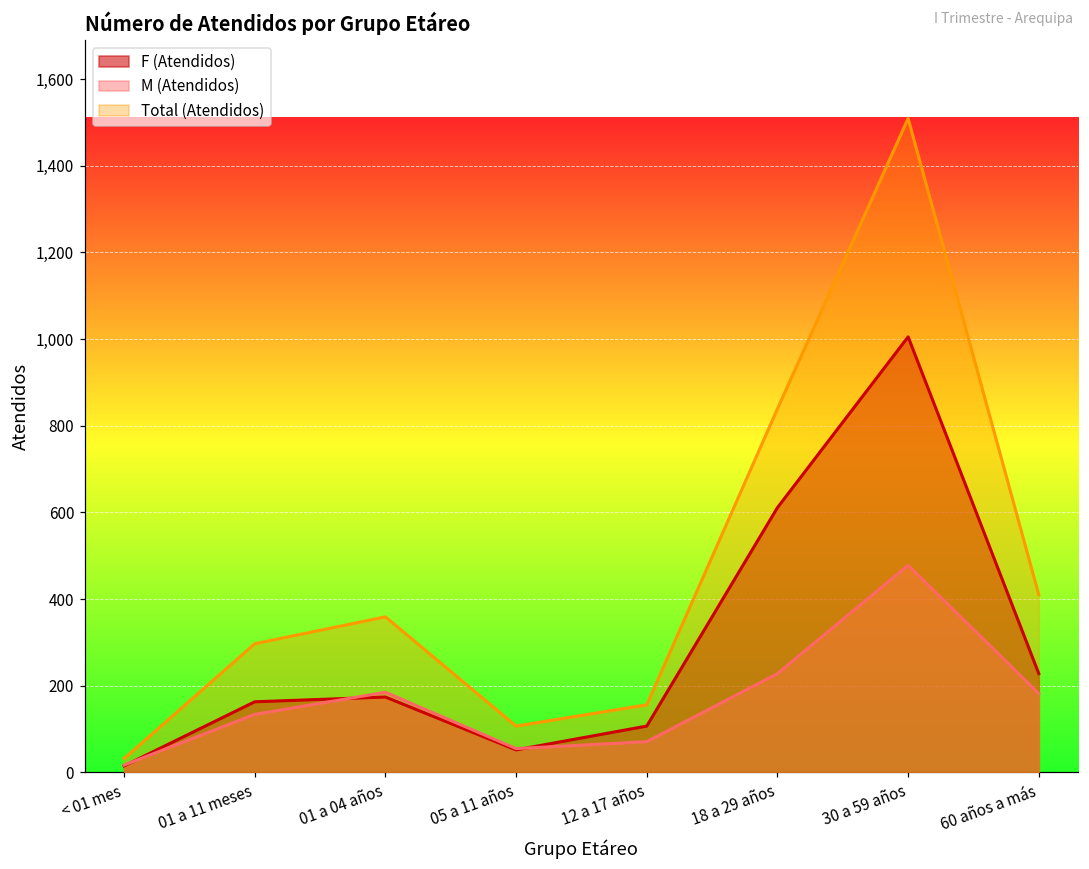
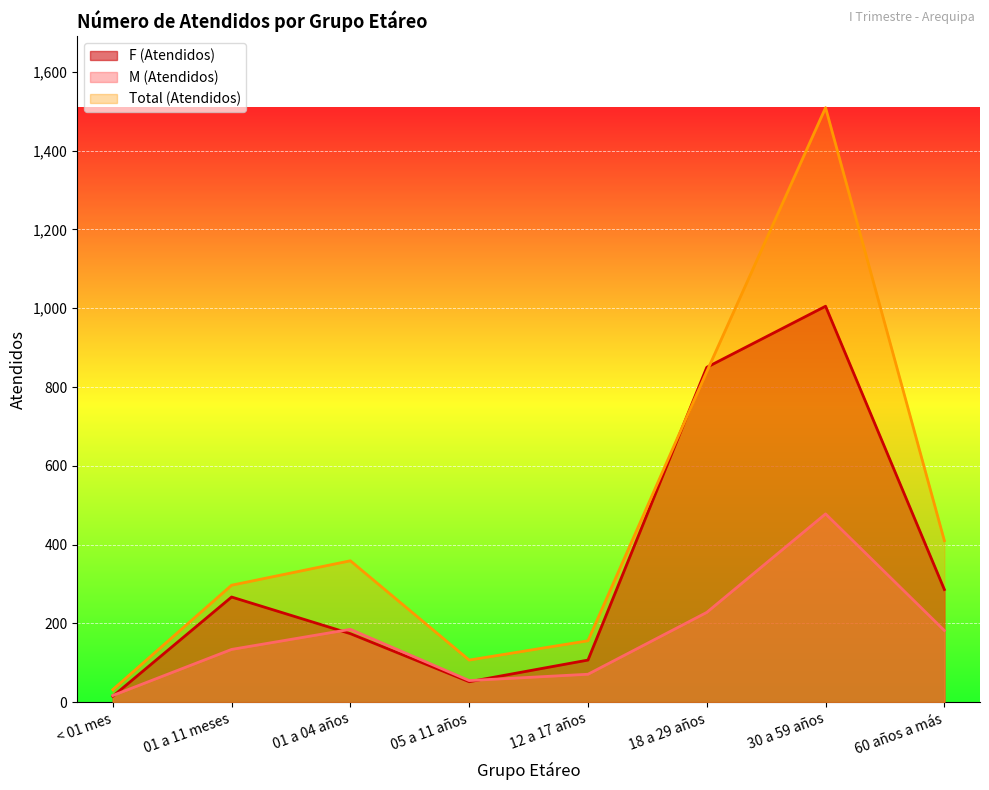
  {
    "F (Atendidos)": {
-     "01 a 11 meses": "160",
+     "01 a 11 meses": "270",
      "01 a 04 años": "170",
      "12 a 17 años": "110",
-     "18 a 29 años": "610",
+     "18 a 29 años": "850",
      "30 a 59 años": "1,010",
-     "60 años a más": "230"
+     "60 años a más": "290"
    }
  }
